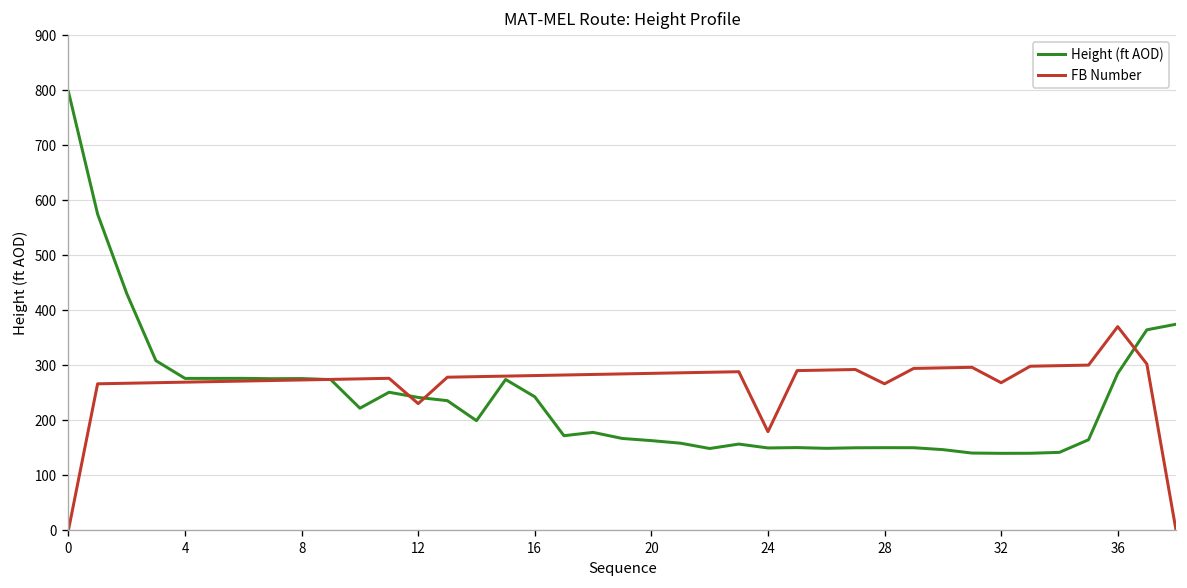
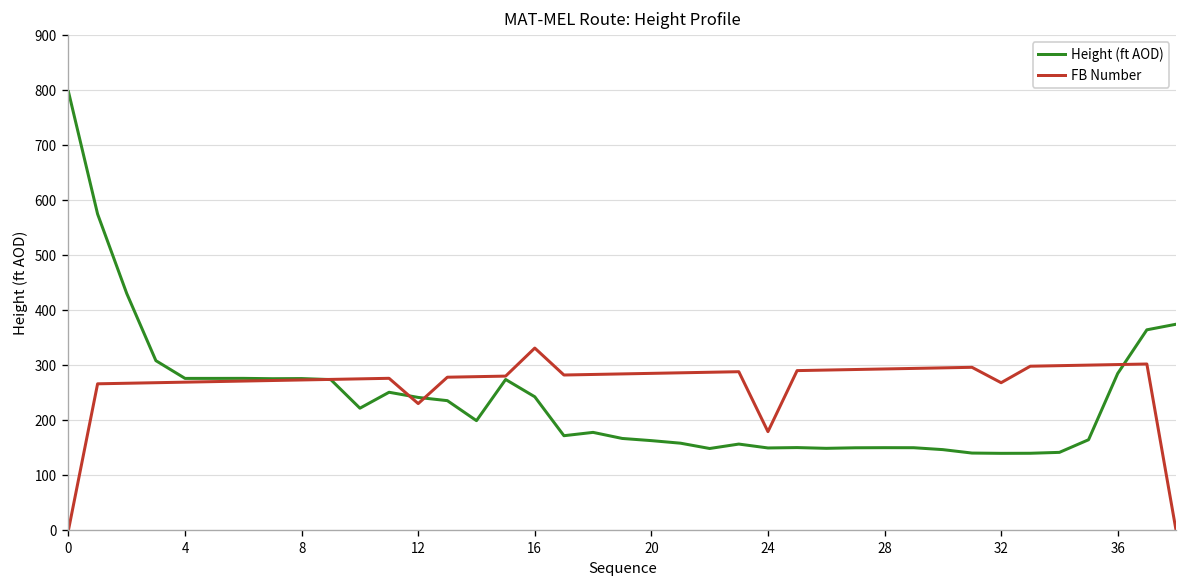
  {
    "Height (ft AOD)": {
      "0": 800,
      "4": 280,
      "12": 240,
      "16": 240,
      "20": 160,
      "24": 150,
      "28": 150,
      "32": 140,
      "36": 280
    },
    "FB Number": {
      "0": 0,
      "4": 270,
      "12": 230,
-     "16": 280,
+     "16": 330,
      "20": 290,
      "24": 180,
-     "28": 270,
+     "28": 290,
      "32": 270,
-     "36": 370
+     "36": 300
    }
  }
